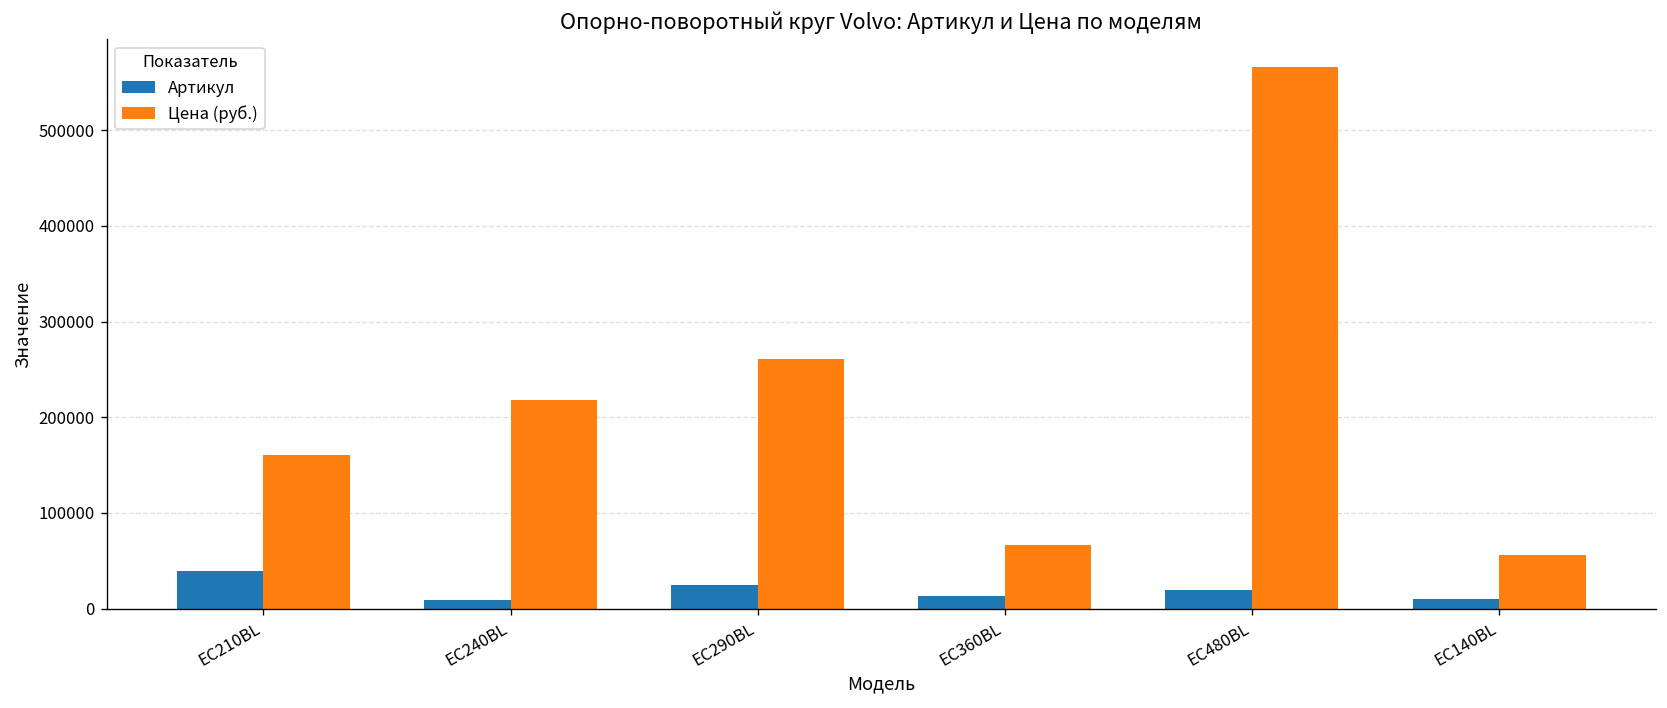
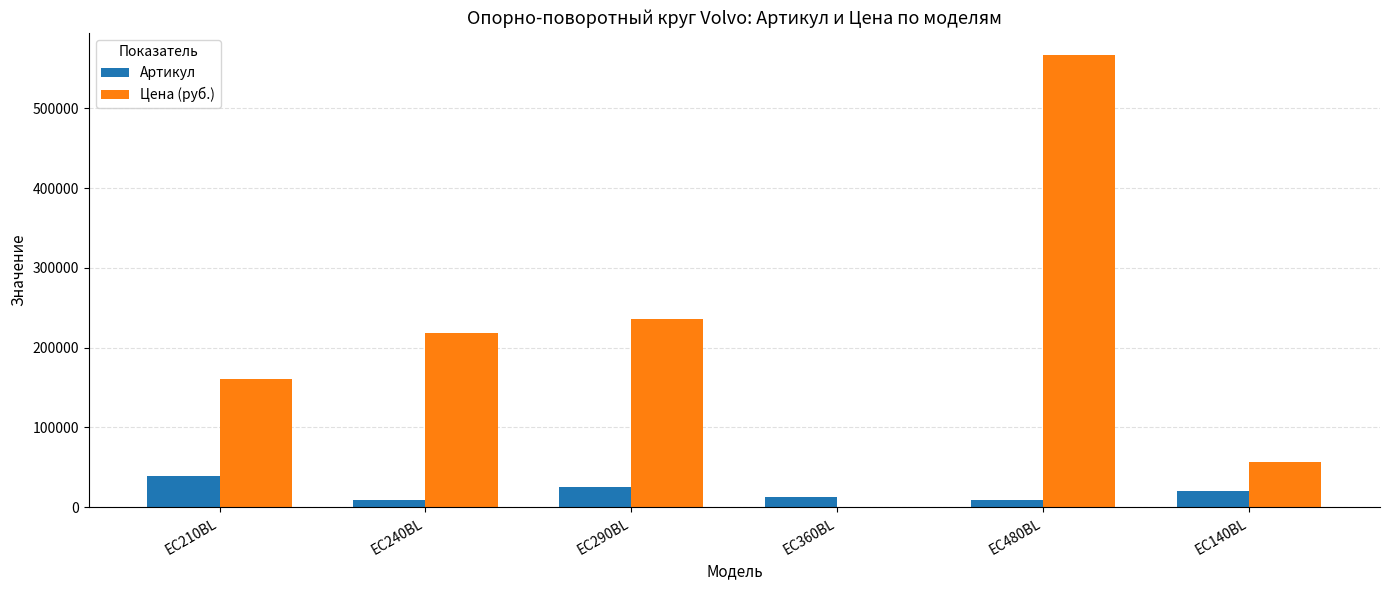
  {
    "Артикул": {
      "EC210BL": 40000,
      "EC240BL": 10000,
      "EC290BL": 20000,
      "EC360BL": 10000,
-     "EC480BL": 20000,
-     "EC140BL": 10000
+     "EC480BL": 10000,
+     "EC140BL": 20000
    },
    "Цена (руб.)": {
      "EC210BL": 160000,
      "EC240BL": 220000,
-     "EC290BL": 260000,
-     "EC360BL": 70000,
+     "EC290BL": 240000,
+     "EC360BL": 0,
      "EC480BL": 570000,
      "EC140BL": 60000
    }
  }
